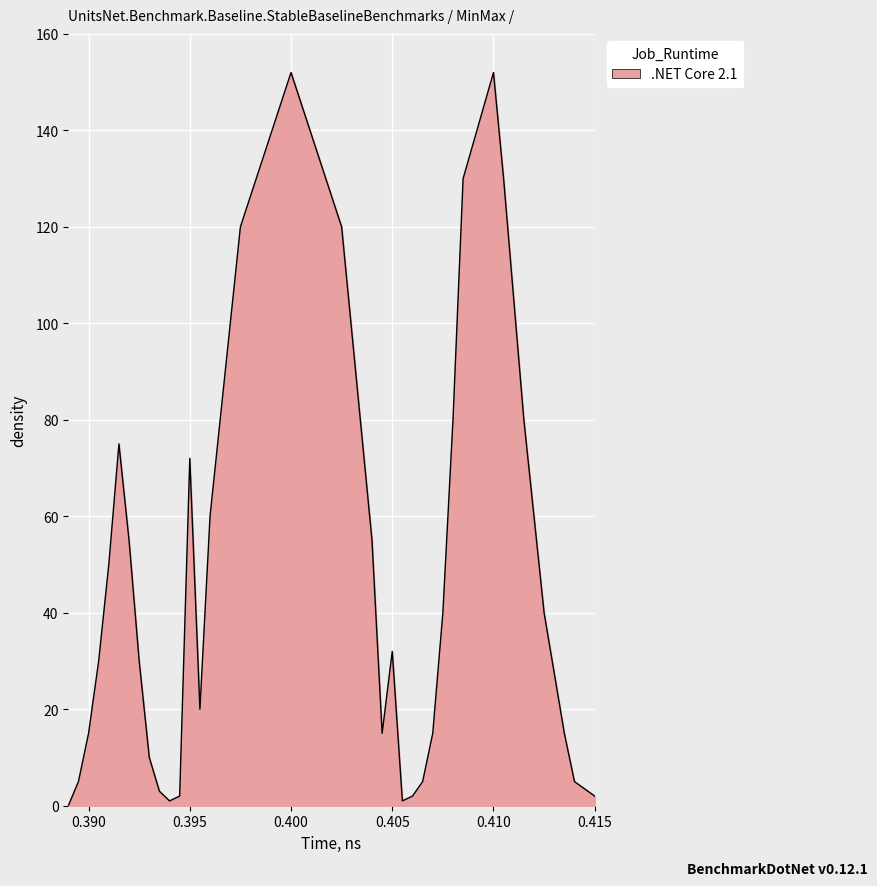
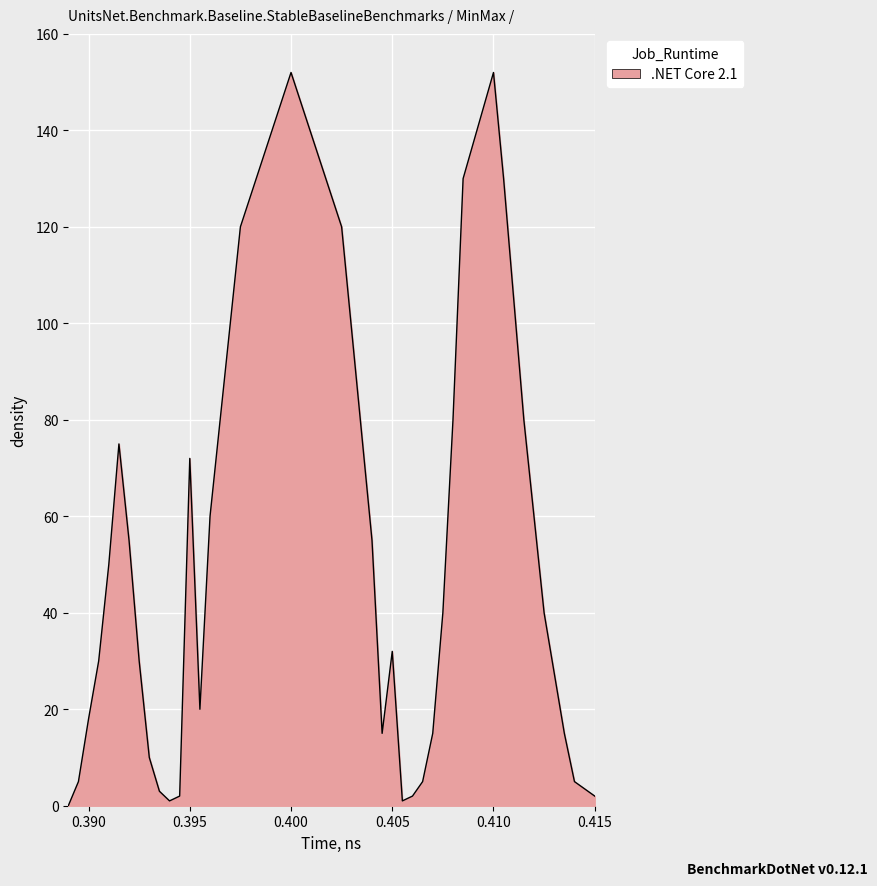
  {
-   "0.390": 15,
+   "0.390": 18,
    "0.395": 72,
    "0.400": 152,
    "0.405": 32,
    "0.410": 152,
    "0.415": 2
  }
